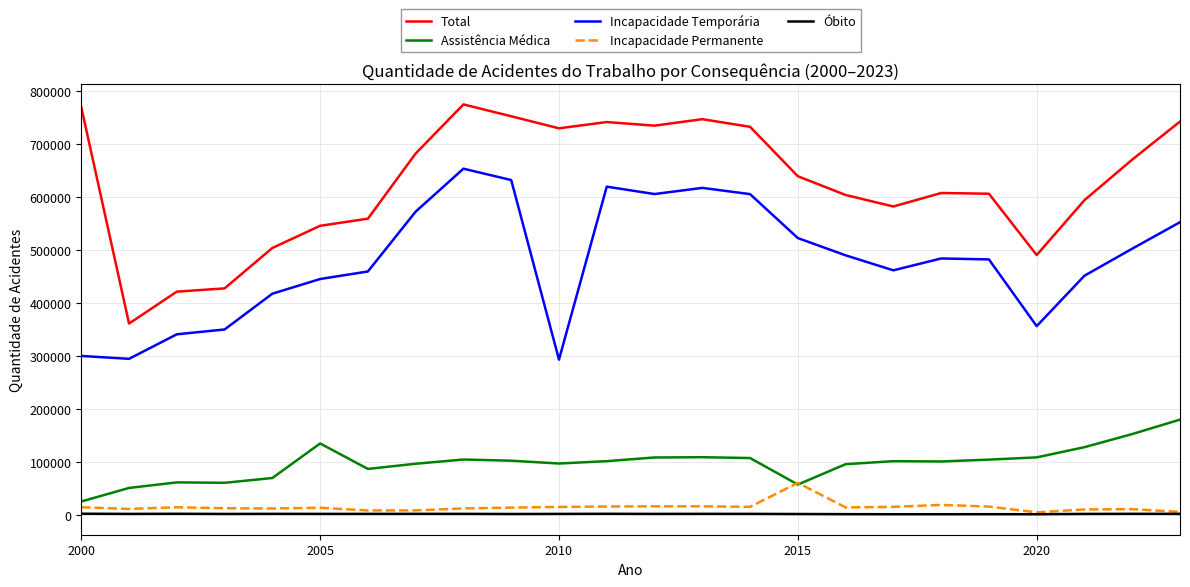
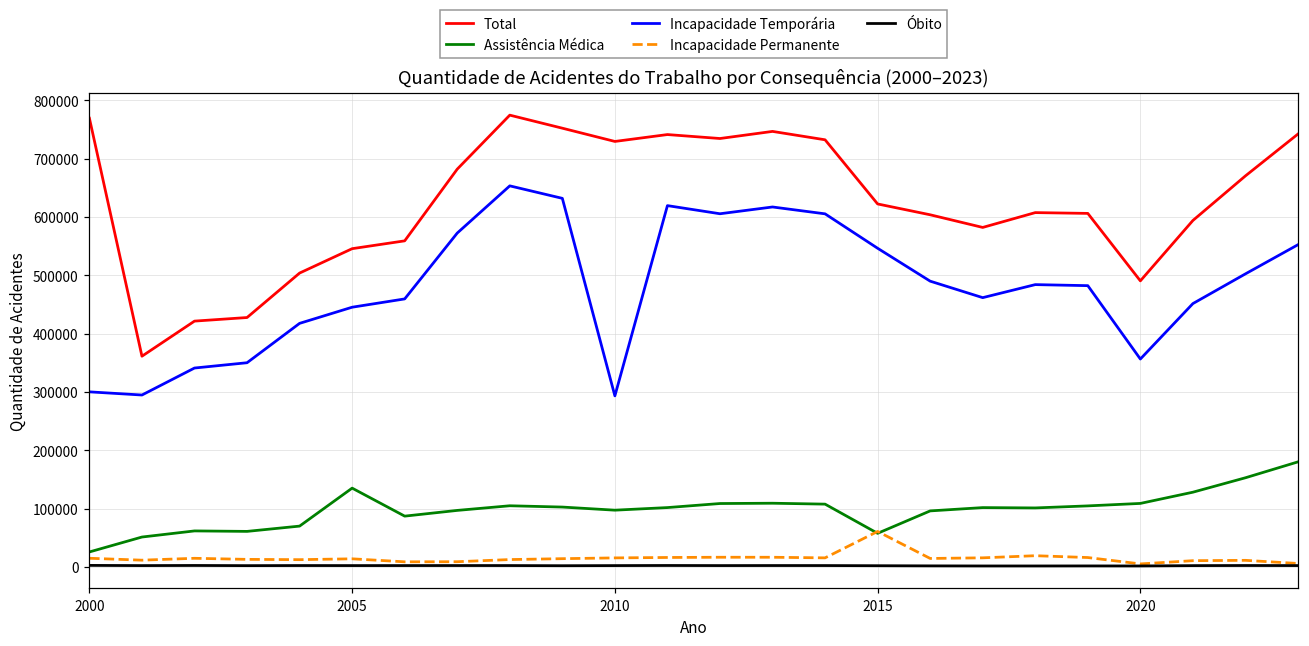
  {
    "Total": {
      "2000": 770000,
      "2005": 550000,
      "2010": 730000,
-     "2015": 640000,
+     "2015": 620000,
      "2020": 490000
    },
    "Assistência Médica": {
      "2000": 30000,
      "2005": 140000,
      "2010": 100000,
      "2020": 110000
    },
    "Incapacidade Temporária": {
      "2000": 300000,
      "2005": 450000,
      "2010": 290000,
-     "2015": 520000,
+     "2015": 550000,
      "2020": 360000
    },
    "Incapacidade Permanente": {
      "2000": 20000,
      "2005": 10000,
      "2010": 20000
    },
    "Óbito": {
      "2000": 0,
      "2005": 0,
      "2010": 0,
      "2015": 0
    }
  }
